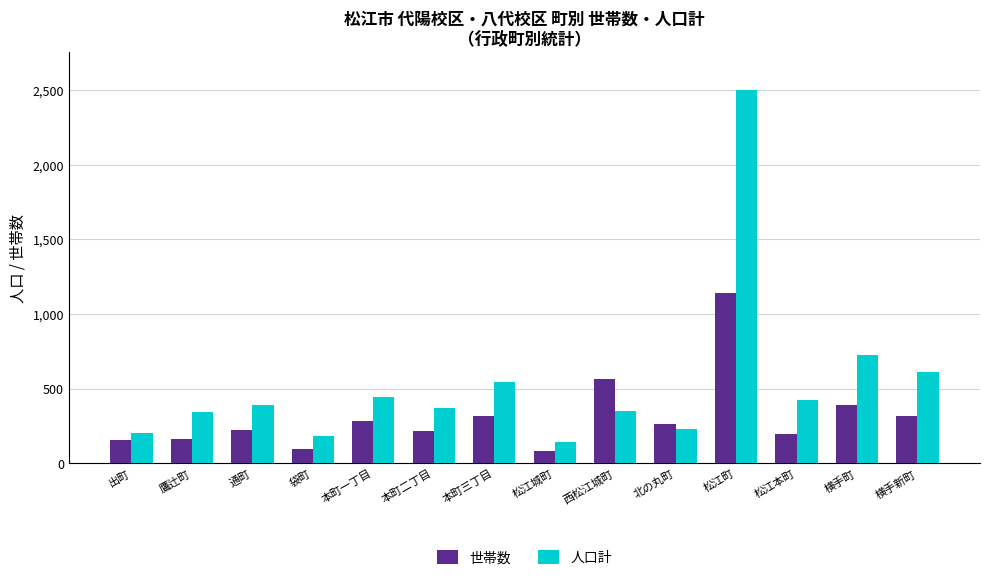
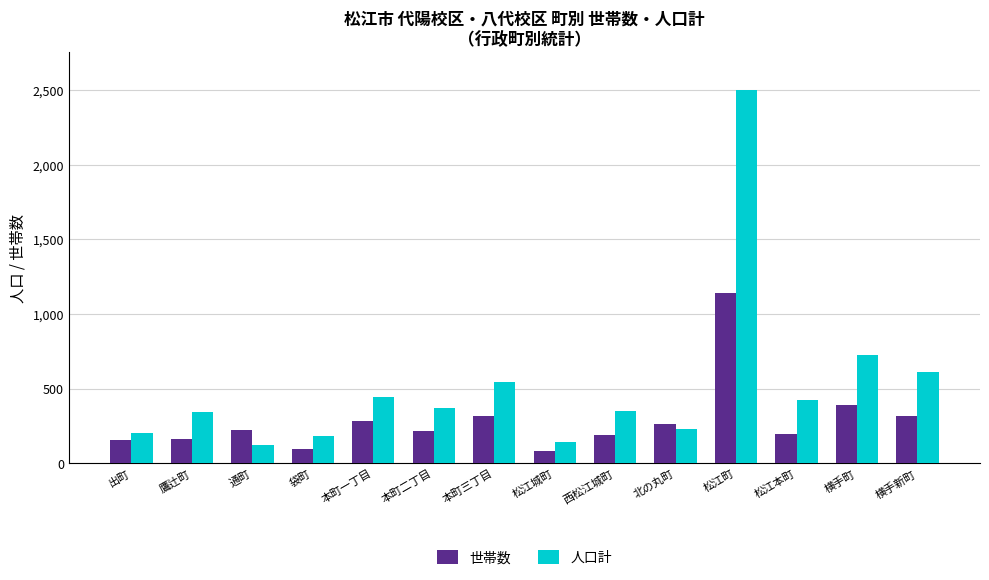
  {
    "世帯数": {
      "出町": "150",
      "鷹辻町": "160",
      "通町": "220",
      "袋町": "100",
      "本町一丁目": "280",
      "本町二丁目": "210",
      "本町三丁目": "320",
      "松江城町": "80",
-     "西松江城町": "570",
+     "西松江城町": "190",
      "北の丸町": "260",
      "松江町": "1,140",
      "松江本町": "200",
      "横手町": "390",
      "横手新町": "320"
    },
    "人口計": {
      "出町": "200",
      "鷹辻町": "350",
-     "通町": "390",
+     "通町": "130",
      "袋町": "180",
      "本町一丁目": "440",
      "本町二丁目": "370",
      "本町三丁目": "540",
      "松江城町": "140",
      "西松江城町": "350",
      "北の丸町": "230",
      "松江町": "2,500",
      "松江本町": "420",
      "横手町": "730",
      "横手新町": "610"
    }
  }
